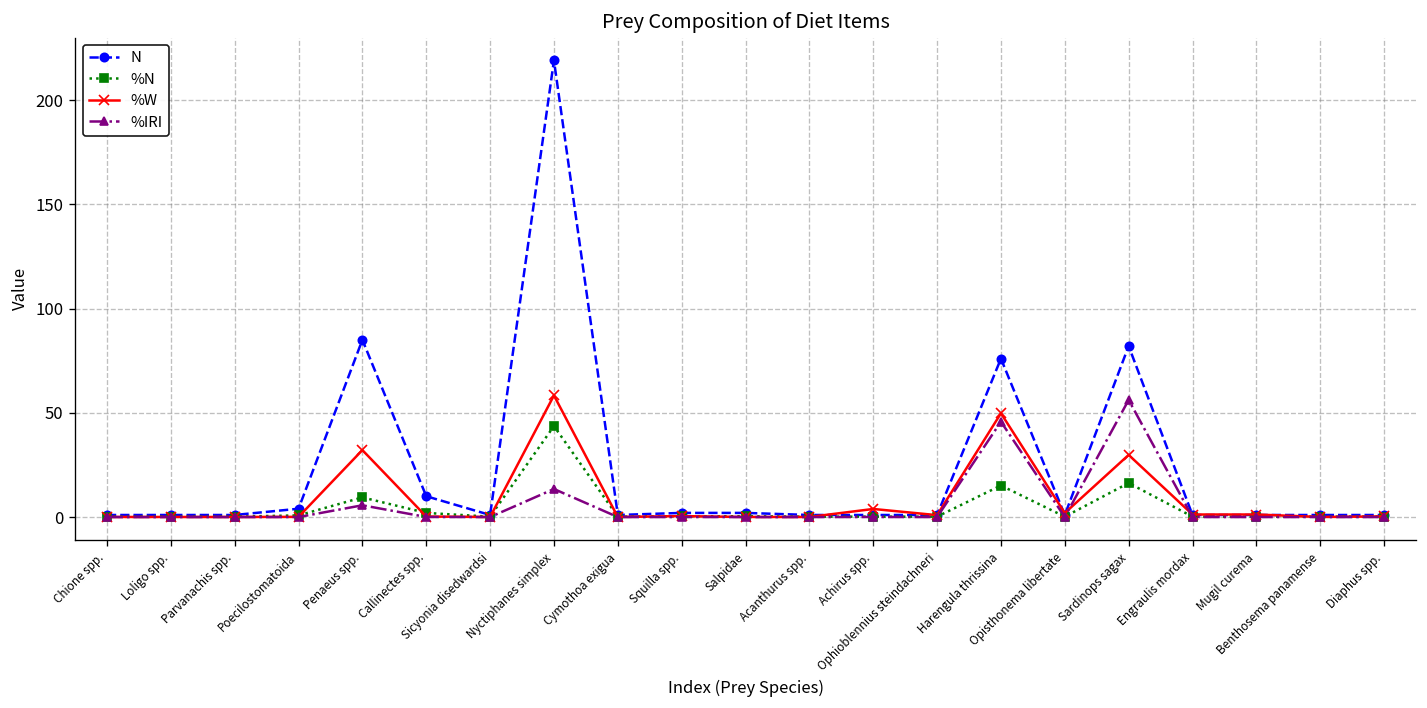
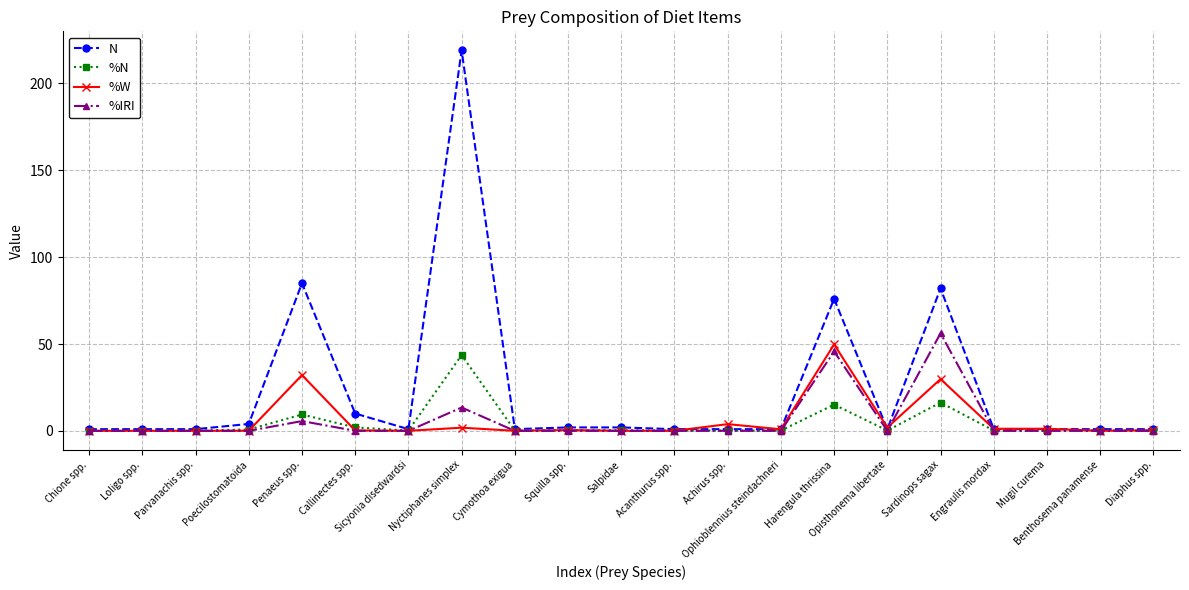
  {
    "N": {
      "Poecilostomatoida": 4,
      "Penaeus spp.": 85,
      "Callinectes spp.": 10,
      "Nyctiphanes simplex": 219,
      "Squilla spp.": 2,
      "Salpidae": 2,
      "Harengula thrissina": 76,
      "Sardinops sagax": 82
    },
    "%N": {
      "Penaeus spp.": 9,
      "Callinectes spp.": 2,
      "Nyctiphanes simplex": 44,
      "Harengula thrissina": 15,
      "Sardinops sagax": 16
    },
    "%W": {
      "Penaeus spp.": 32,
-     "Nyctiphanes simplex": 58,
+     "Nyctiphanes simplex": 2,
      "Achirus spp.": 4,
      "Harengula thrissina": 50,
      "Sardinops sagax": 30
    },
    "%IRI": {
      "Penaeus spp.": 6,
      "Nyctiphanes simplex": 13,
      "Harengula thrissina": 46,
      "Sardinops sagax": 56
    }
  }
